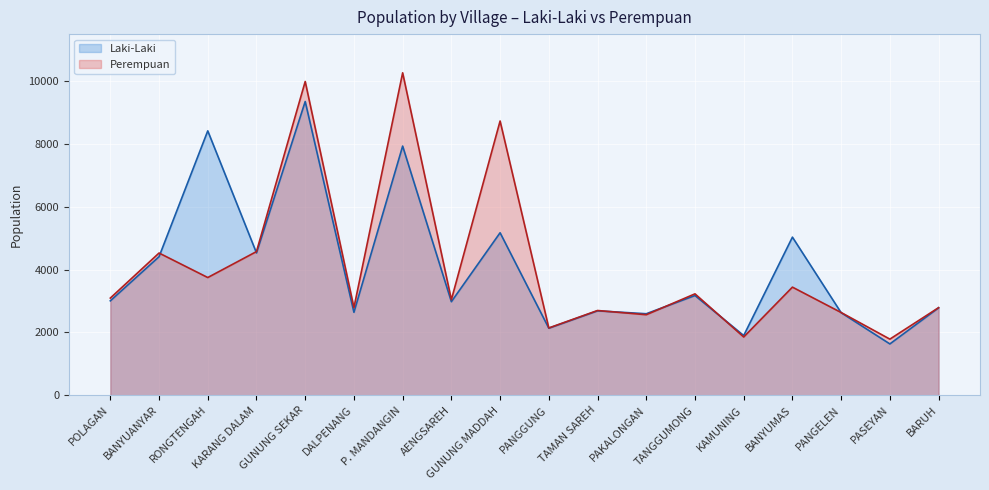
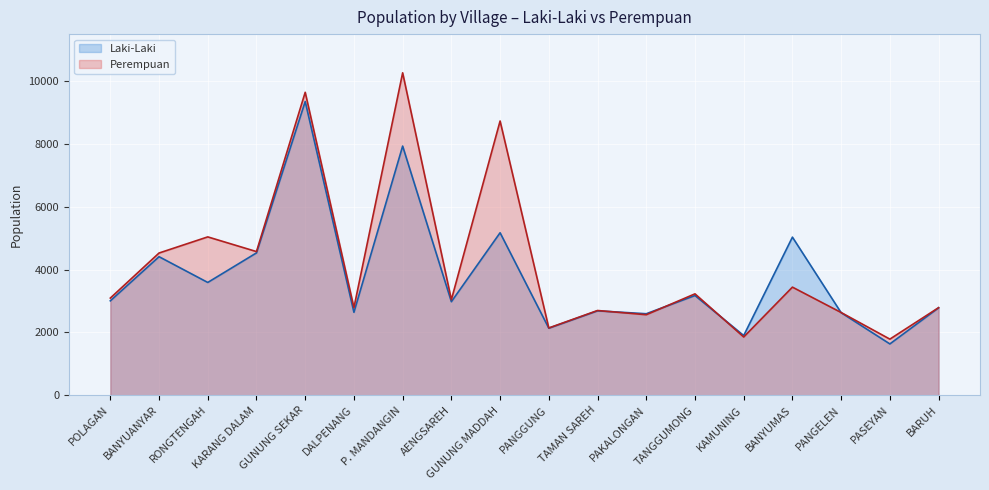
  {
    "Laki-Laki": {
      "POLAGAN": 3000,
      "BANYUANYAR": 4400,
-     "RONGTENGAH": 8400,
+     "RONGTENGAH": 3600,
      "GUNUNG SEKAR": 9400,
      "DALPENANG": 2600,
      "P. MANDANGIN": 7900,
      "GUNUNG MADDAH": 5200,
      "BANYUMAS": 5000,
      "PASEYAN": 1600
    },
    "Perempuan": {
      "POLAGAN": 3100,
      "BANYUANYAR": 4500,
-     "RONGTENGAH": 3800,
-     "GUNUNG SEKAR": 10000,
+     "RONGTENGAH": 5000,
+     "GUNUNG SEKAR": 9700,
      "DALPENANG": 2800,
      "P. MANDANGIN": 10300,
      "GUNUNG MADDAH": 8700,
      "BANYUMAS": 3400,
      "PASEYAN": 1800
    }
  }
